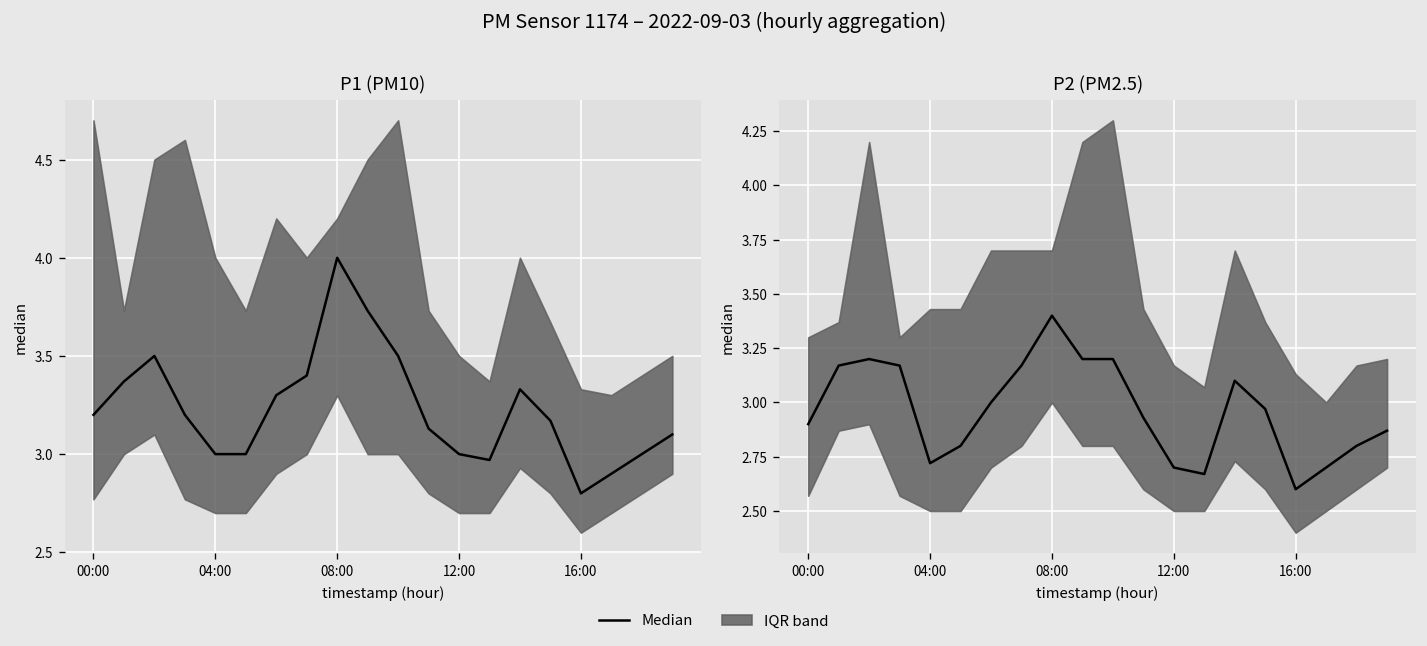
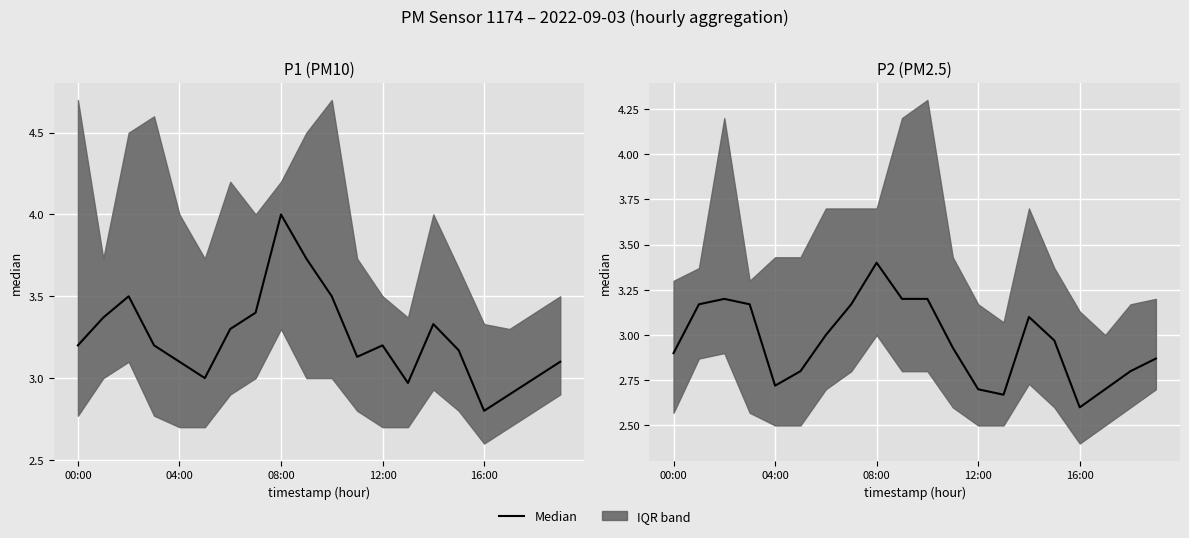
  {
    "P1 (PM10)": {
      "Median": {
        "00:00": 3.2,
-       "04:00": 3.0,
+       "04:00": 3.1,
        "08:00": 4.0,
-       "12:00": 3.0,
+       "12:00": 3.2,
        "16:00": 2.8
      }
    },
    "P2 (PM2.5)": {
      "Median": {
        "00:00": 2.90,
        "04:00": 2.72,
        "08:00": 3.40,
        "12:00": 2.70,
        "16:00": 2.60
      }
    }
  }
